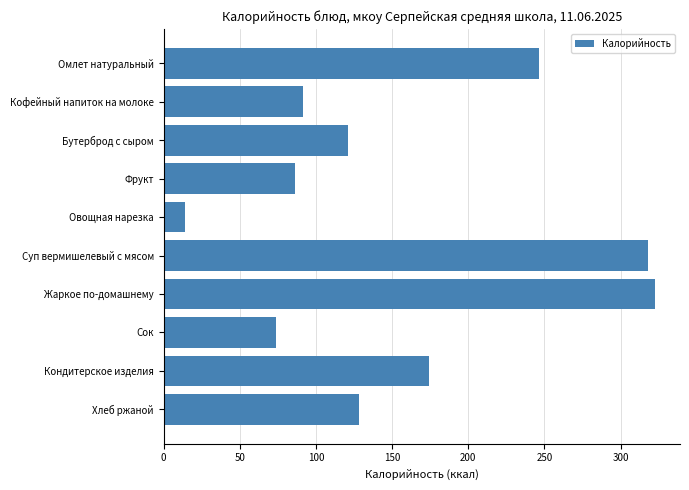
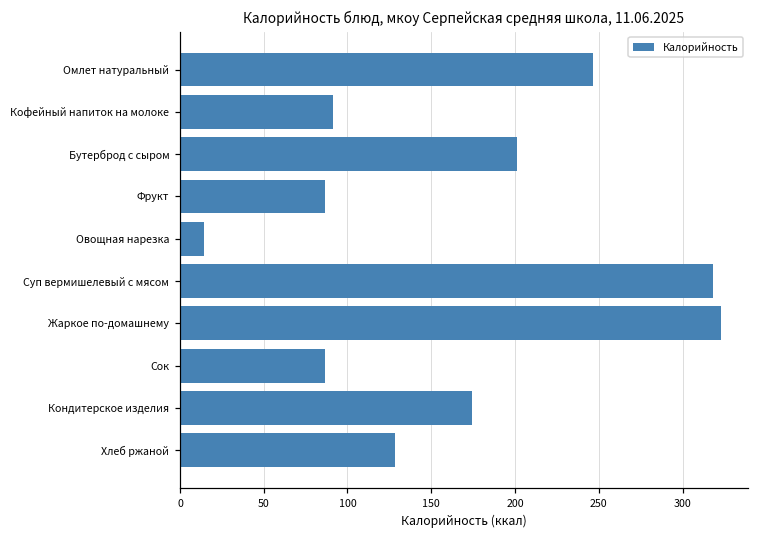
  {
    "Омлет натуральный": 247,
    "Кофейный напиток на молоке": 91,
-   "Бутерброд с сыром": 121,
+   "Бутерброд с сыром": 201,
    "Фрукт": 87,
    "Овощная нарезка": 14,
    "Суп вермишелевый с мясом": 318,
    "Жаркое по-домашнему": 323,
-   "Сок": 74,
+   "Сок": 87,
    "Кондитерское изделия": 174,
    "Хлеб ржаной": 128
  }
